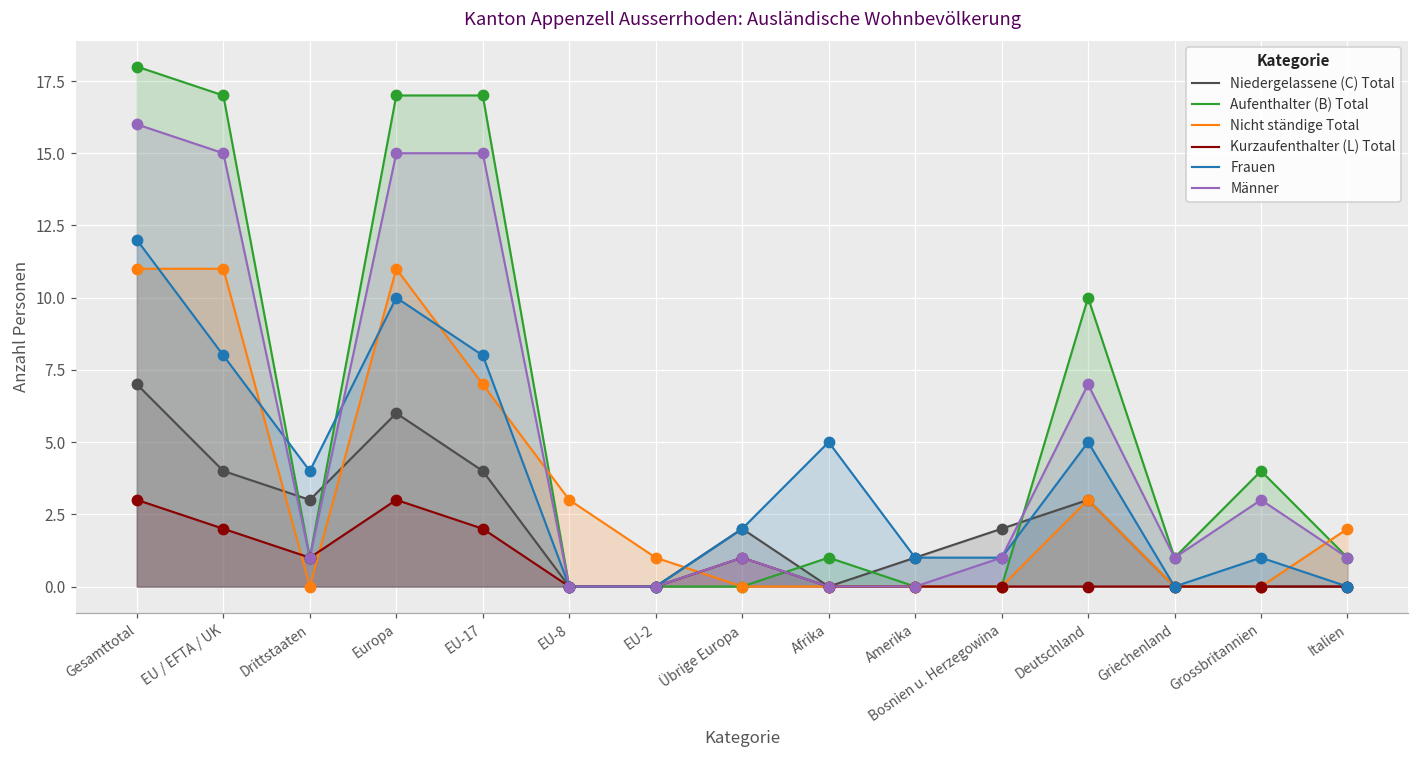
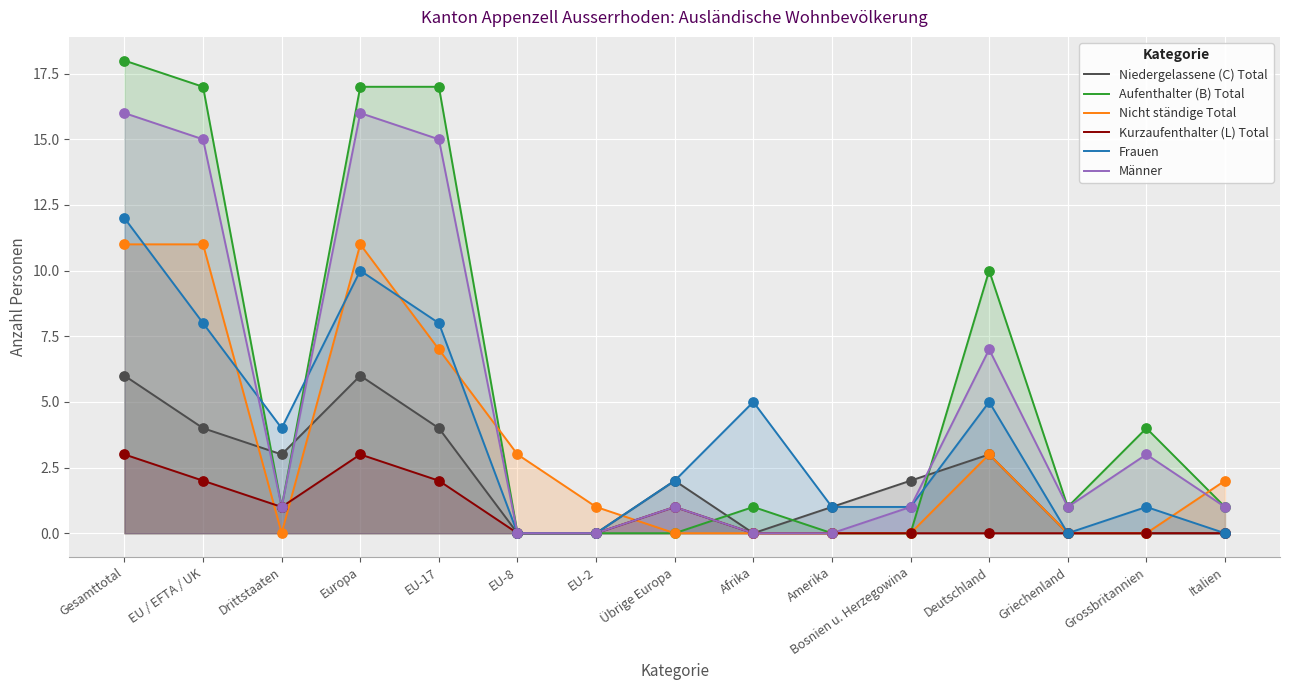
  {
    "Niedergelassene (C) Total": {
-     "Gesamttotal": 7,
+     "Gesamttotal": 6,
      "EU / EFTA / UK": 4,
      "Drittstaaten": 3,
      "Europa": 6,
      "EU-17": 4,
      "Bosnien u. Herzegowina": 2
    },
    "Aufenthalter (B) Total": {
      "Gesamttotal": 18,
      "EU / EFTA / UK": 17,
      "Europa": 17,
      "EU-17": 17,
      "Afrika": 1,
      "Deutschland": 10,
      "Grossbritannien": 4
    },
    "Nicht ständige Total": {
      "Gesamttotal": 11,
      "EU / EFTA / UK": 11,
      "Drittstaaten": 0,
      "Europa": 11,
      "EU-17": 7,
      "EU-8": 3,
      "EU-2": 1,
      "Italien": 2
    },
    "Kurzaufenthalter (L) Total": {
      "Gesamttotal": 3,
      "EU / EFTA / UK": 2,
      "Europa": 3,
      "EU-17": 2,
      "Deutschland": 0
    },
    "Frauen": {
      "Gesamttotal": 12,
      "EU / EFTA / UK": 8,
      "Drittstaaten": 4,
      "Europa": 10,
      "EU-17": 8,
      "Afrika": 5,
      "Deutschland": 5,
      "Grossbritannien": 1
    },
    "Männer": {
      "Gesamttotal": 16,
      "EU / EFTA / UK": 15,
-     "Europa": 15,
+     "Europa": 16,
      "EU-17": 15,
      "Deutschland": 7,
      "Grossbritannien": 3
    }
  }
